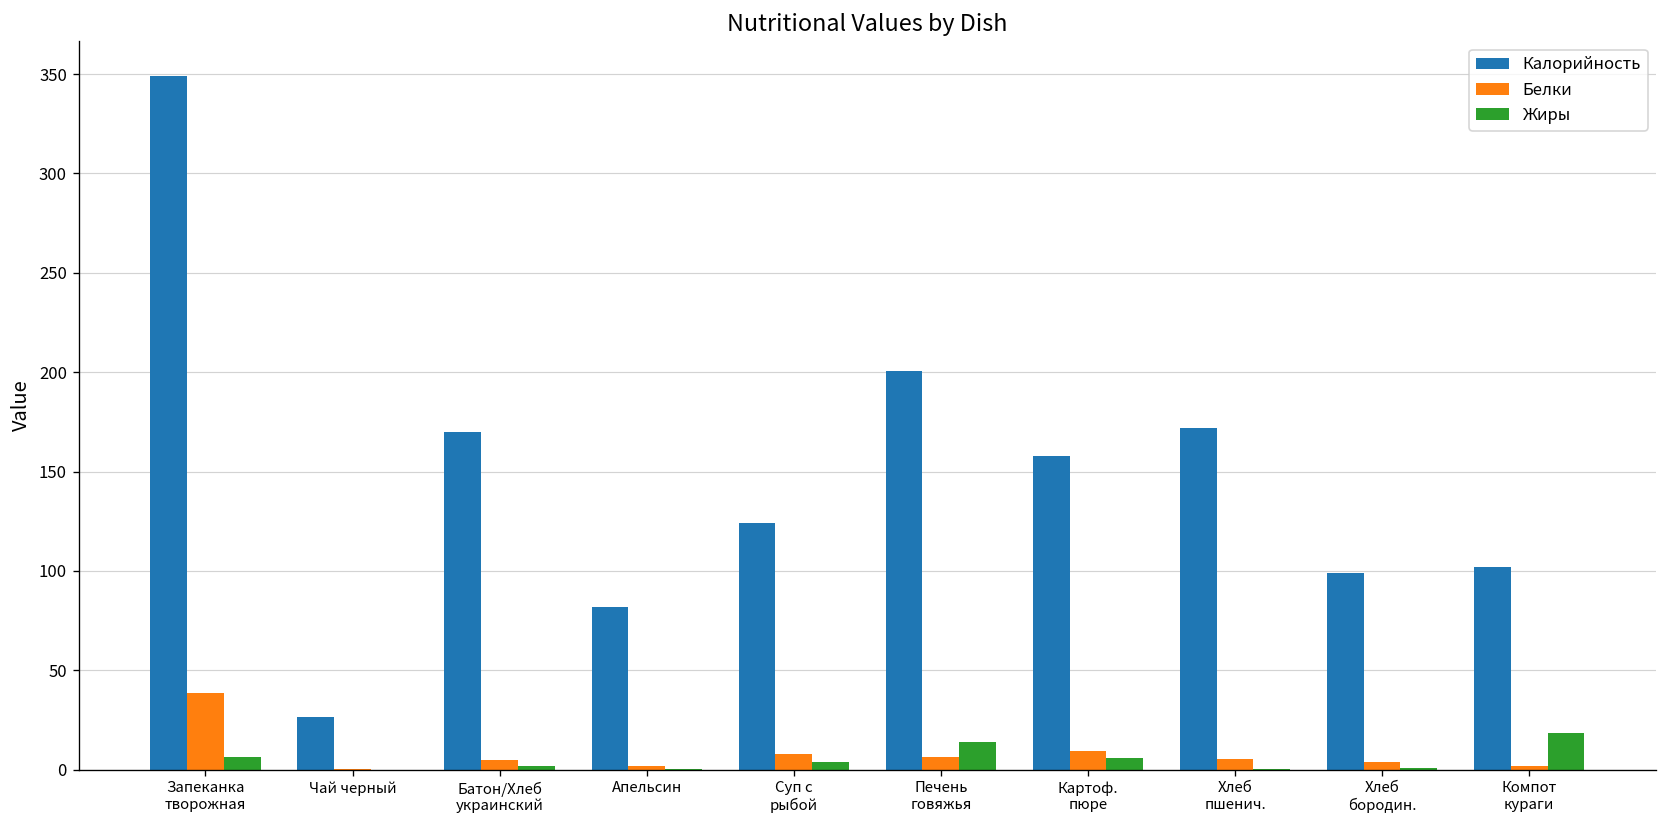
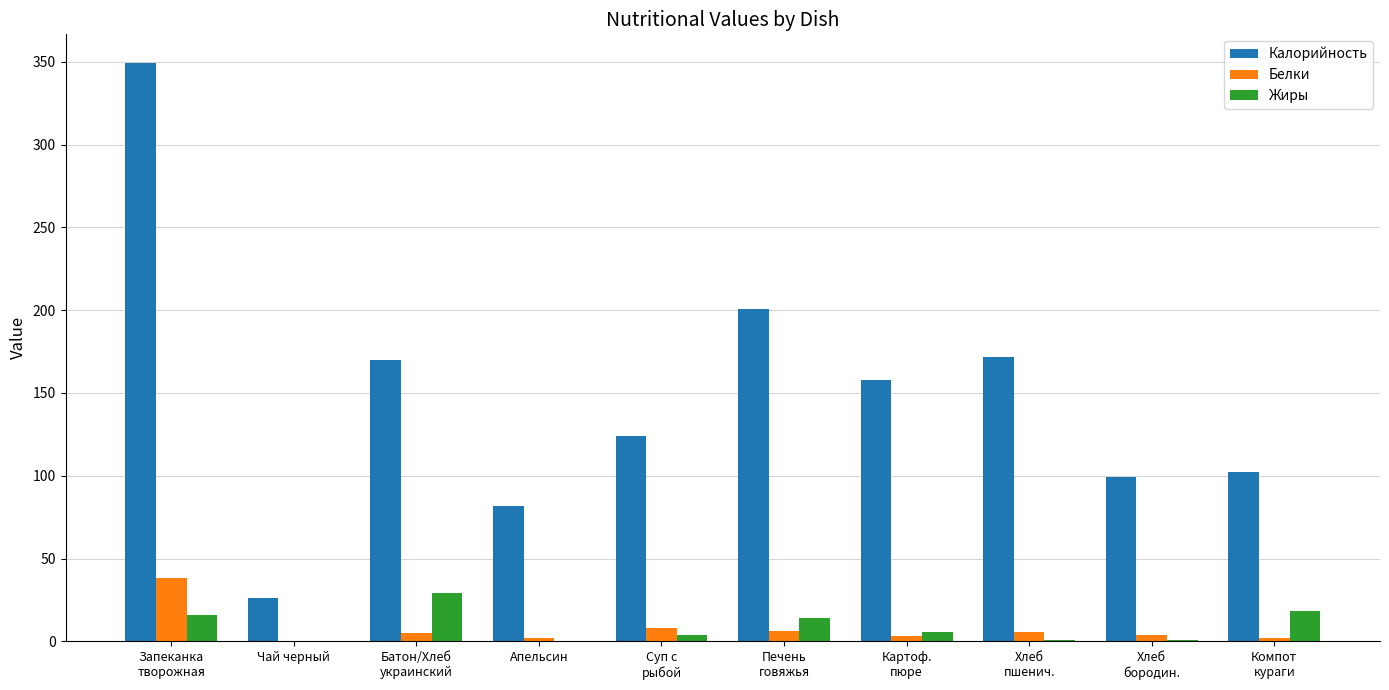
  {
    "Калорийность": {
      "Запеканка творожная": 349,
      "Чай черный": 26,
      "Батон/Хлеб украинский": 170,
      "Апельсин": 82,
      "Суп с рыбой": 124,
      "Печень говяжья": 201,
      "Картоф. пюре": 158,
      "Хлеб пшенич.": 172,
      "Хлеб бородин.": 99,
      "Компот кураги": 102
    },
    "Белки": {
      "Запеканка творожная": 38,
      "Батон/Хлеб украинский": 5,
      "Апельсин": 2,
      "Суп с рыбой": 8,
      "Печень говяжья": 6,
-     "Картоф. пюре": 9,
+     "Картоф. пюре": 3,
      "Хлеб пшенич.": 6,
      "Хлеб бородин.": 4,
      "Компот кураги": 2
    },
    "Жиры": {
-     "Запеканка творожная": 7,
+     "Запеканка творожная": 16,
      "Чай черный": 0,
-     "Батон/Хлеб украинский": 2,
+     "Батон/Хлеб украинский": 29,
      "Суп с рыбой": 4,
      "Печень говяжья": 14,
      "Картоф. пюре": 6,
      "Компот кураги": 18
    }
  }
